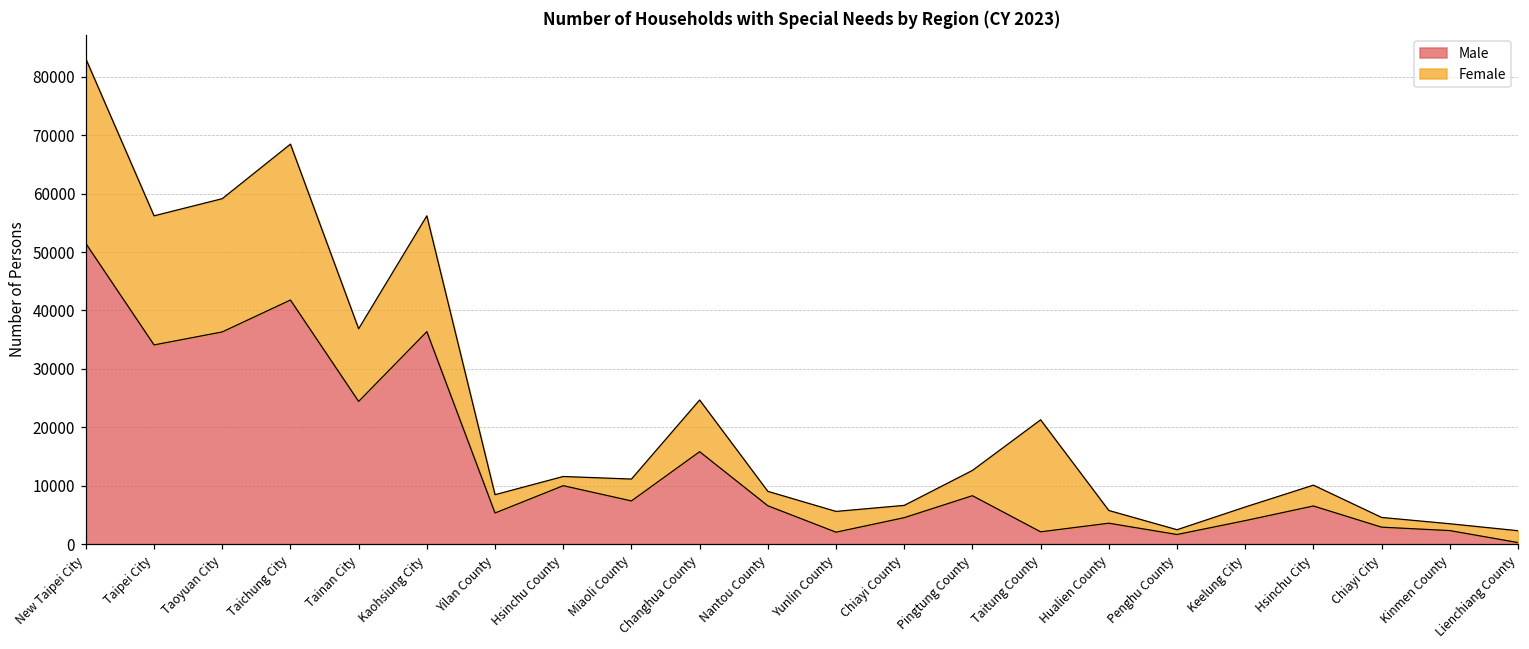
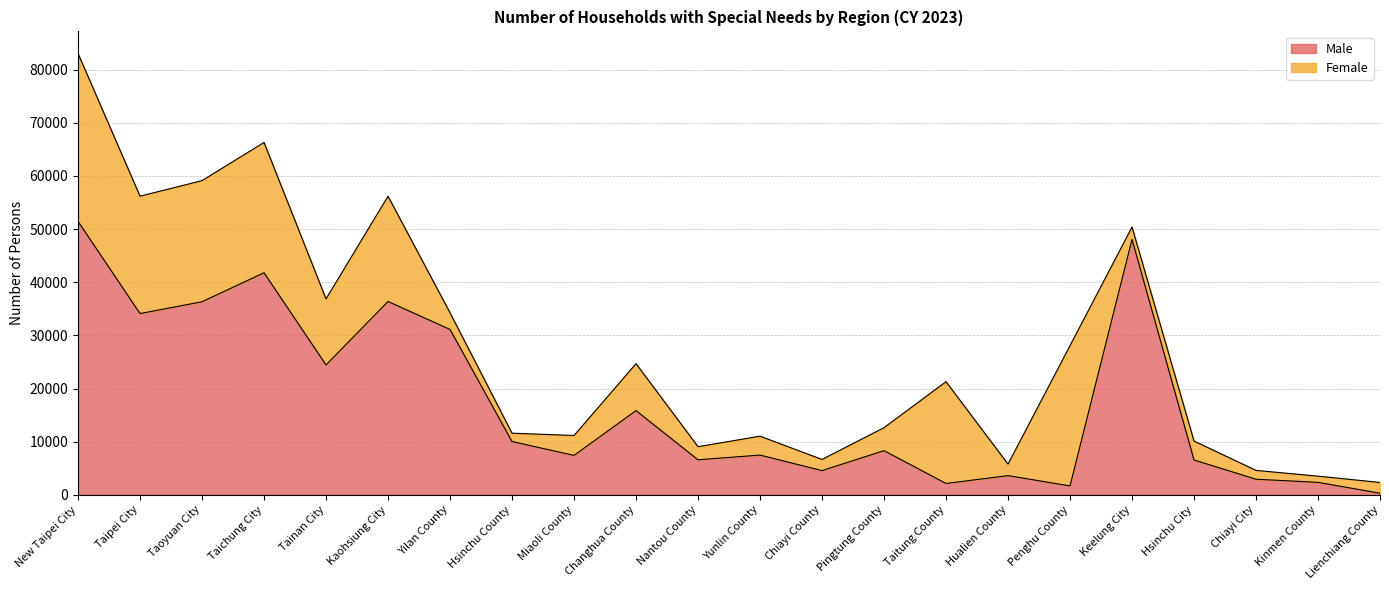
  {
    "Male": {
      "New Taipei City": 51000,
      "Taipei City": 34000,
      "Taoyuan City": 36000,
      "Taichung City": 42000,
      "Tainan City": 24000,
      "Kaohsiung City": 36000,
-     "Yilan County": 5000,
+     "Yilan County": 31000,
      "Hsinchu County": 10000,
      "Miaoli County": 7000,
      "Changhua County": 16000,
      "Nantou County": 7000,
-     "Yunlin County": 2000,
+     "Yunlin County": 7000,
      "Chiayi County": 5000,
      "Pingtung County": 8000,
      "Taitung County": 2000,
      "Hualien County": 4000,
      "Penghu County": 2000,
-     "Keelung City": 4000,
+     "Keelung City": 48000,
      "Hsinchu City": 7000,
      "Chiayi City": 3000,
      "Kinmen County": 2000,
      "Lienchiang County": 0
    },
    "Female": {
      "New Taipei City": 32000,
      "Taipei City": 22000,
      "Taoyuan City": 23000,
-     "Taichung City": 27000,
+     "Taichung City": 25000,
      "Tainan City": 12000,
      "Kaohsiung City": 20000,
      "Yilan County": 3000,
      "Hsinchu County": 2000,
      "Miaoli County": 4000,
      "Changhua County": 9000,
      "Nantou County": 2000,
      "Yunlin County": 4000,
      "Chiayi County": 2000,
      "Pingtung County": 4000,
      "Taitung County": 19000,
      "Hualien County": 2000,
-     "Penghu County": 1000,
+     "Penghu County": 26000,
      "Keelung City": 2000,
      "Hsinchu City": 4000,
      "Chiayi City": 2000,
      "Kinmen County": 1000,
      "Lienchiang County": 2000
    }
  }
